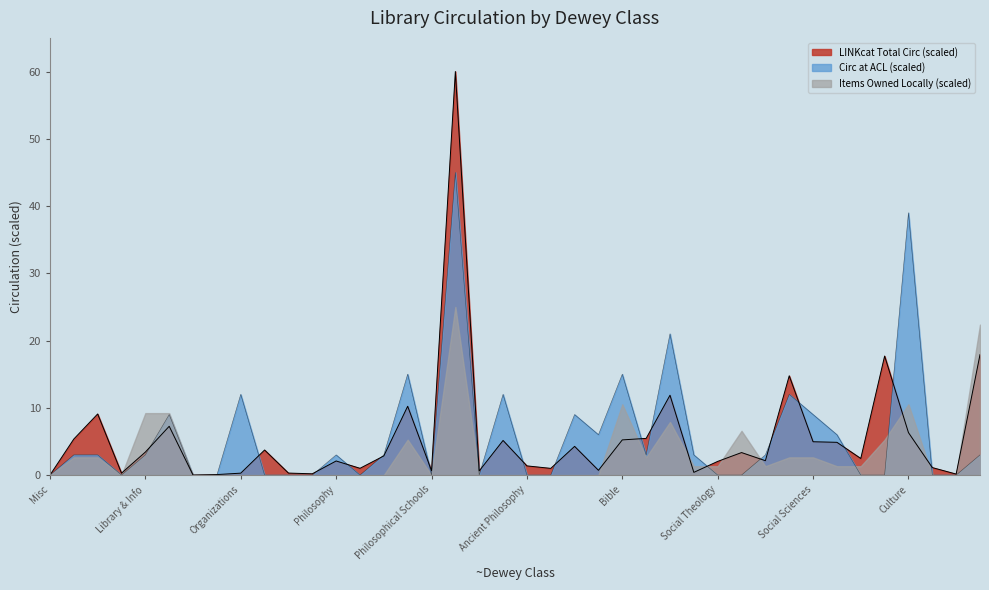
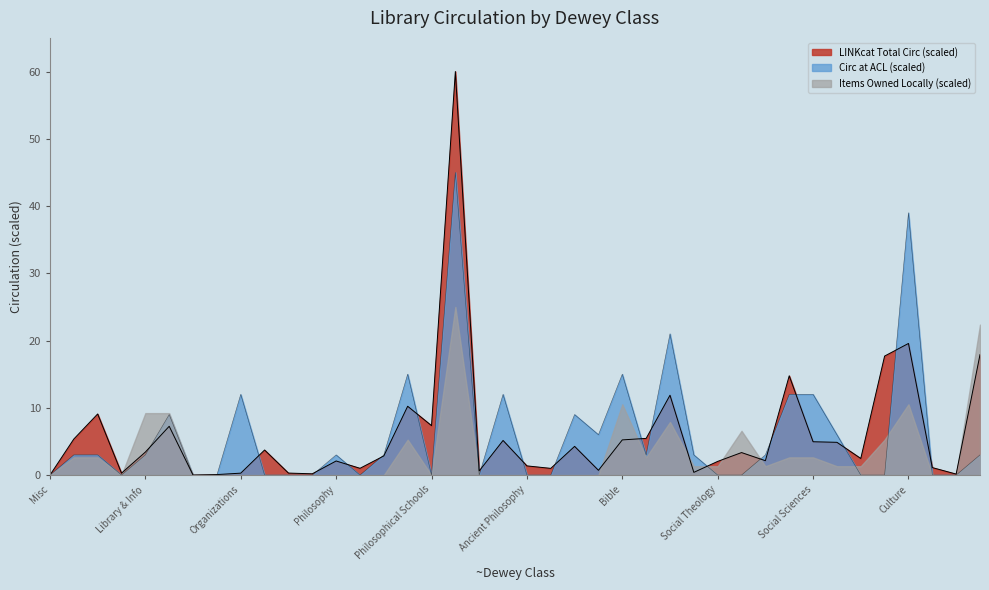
  {
    "LINKcat Total Circ (scaled)": {
      "Library & Info": 3,
      "Philosophy": 2,
-     "Philosophical Schools": 1,
+     "Philosophical Schools": 7,
      "Ancient Philosophy": 1,
      "Bible": 5,
      "Social Theology": 2,
      "Social Sciences": 5,
-     "Culture": 6
+     "Culture": 20
    },
    "Circ at ACL (scaled)": {
      "Library & Info": 3,
      "Organizations": 12,
      "Philosophy": 3,
      "Bible": 15,
      "Social Theology": 0,
-     "Social Sciences": 9,
+     "Social Sciences": 12,
      "Culture": 39
    },
    "Items Owned Locally (scaled)": {
      "Library & Info": 9,
      "Philosophy": 0,
      "Bible": 11,
      "Social Theology": 1,
      "Social Sciences": 3,
      "Culture": 11
    }
  }
